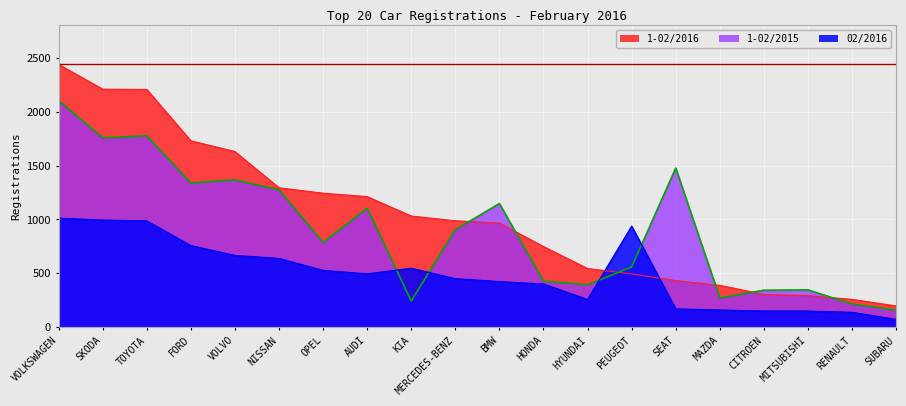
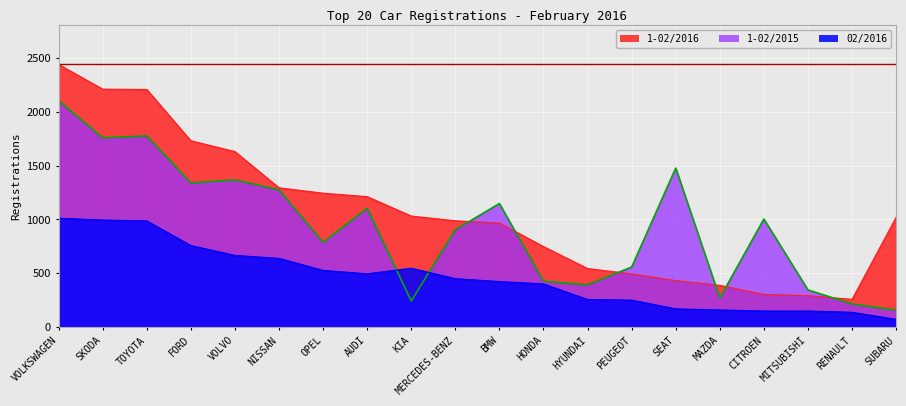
  {
    "1-02/2016": {
      "VOLKSWAGEN": 2440,
      "SKODA": 2210,
      "TOYOTA": 2210,
      "FORD": 1730,
      "VOLVO": 1630,
      "OPEL": 1240,
      "AUDI": 1210,
      "KIA": 1030,
      "MERCEDES-BENZ": 990,
      "BMW": 970,
      "HONDA": 750,
      "HYUNDAI": 550,
      "PEUGEOT": 500,
      "SEAT": 430,
      "MAZDA": 390,
      "CITROEN": 310,
      "MITSUBISHI": 290,
      "RENAULT": 260,
-     "SUBARU": 200
+     "SUBARU": 1020
    },
    "1-02/2015": {
      "VOLKSWAGEN": 2100,
      "SKODA": 1760,
      "TOYOTA": 1780,
      "FORD": 1340,
      "VOLVO": 1370,
      "OPEL": 790,
      "AUDI": 1100,
      "KIA": 240,
      "MERCEDES-BENZ": 910,
      "BMW": 1150,
      "HONDA": 430,
      "HYUNDAI": 390,
      "PEUGEOT": 560,
      "SEAT": 1480,
      "MAZDA": 270,
-     "CITROEN": 340,
+     "CITROEN": 1000,
      "MITSUBISHI": 350,
      "RENAULT": 220,
      "SUBARU": 160
    },
    "02/2016": {
      "VOLKSWAGEN": 1010,
      "SKODA": 1000,
      "TOYOTA": 990,
      "FORD": 760,
      "VOLVO": 670,
      "NISSAN": 640,
      "OPEL": 530,
      "AUDI": 500,
      "KIA": 550,
      "MERCEDES-BENZ": 450,
      "BMW": 420,
      "HONDA": 400,
      "HYUNDAI": 260,
-     "PEUGEOT": 940,
+     "PEUGEOT": 250,
      "SEAT": 170,
      "MAZDA": 160,
      "CITROEN": 150,
      "MITSUBISHI": 150,
      "RENAULT": 140,
      "SUBARU": 70
    }
  }
